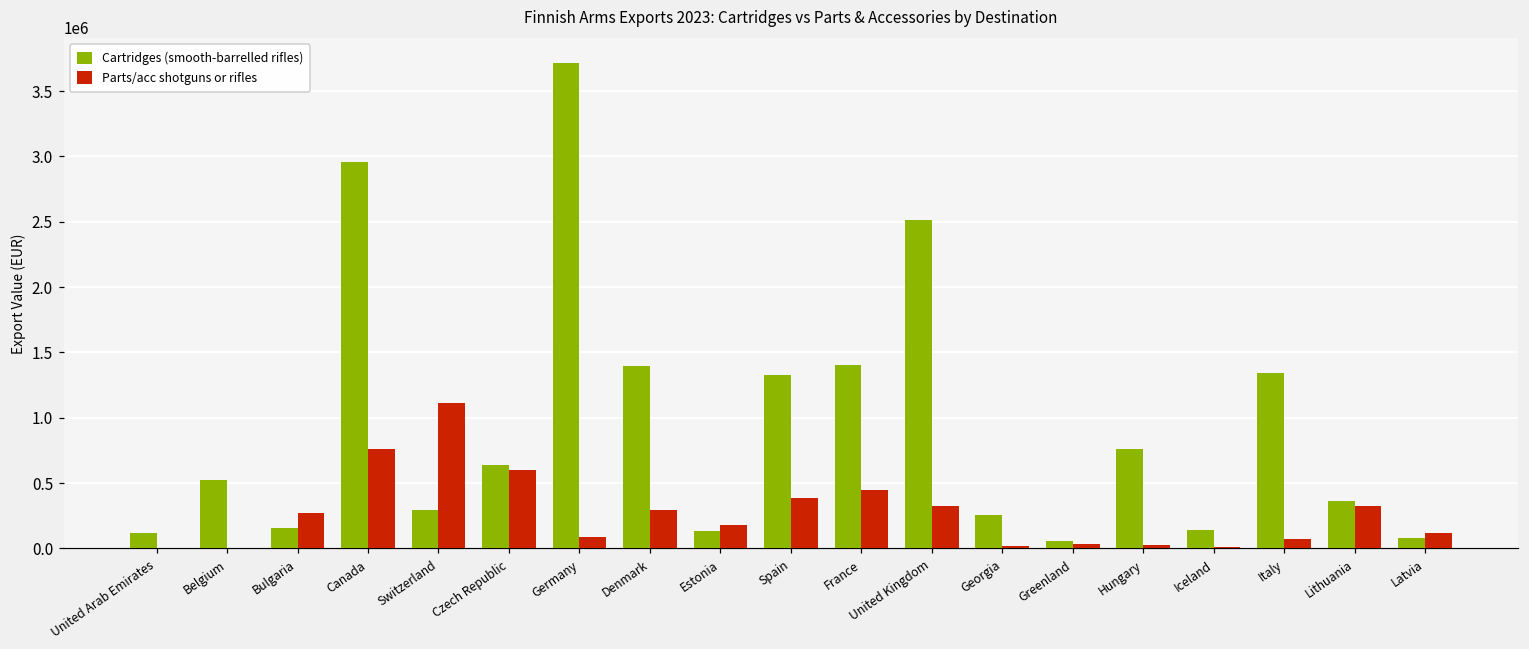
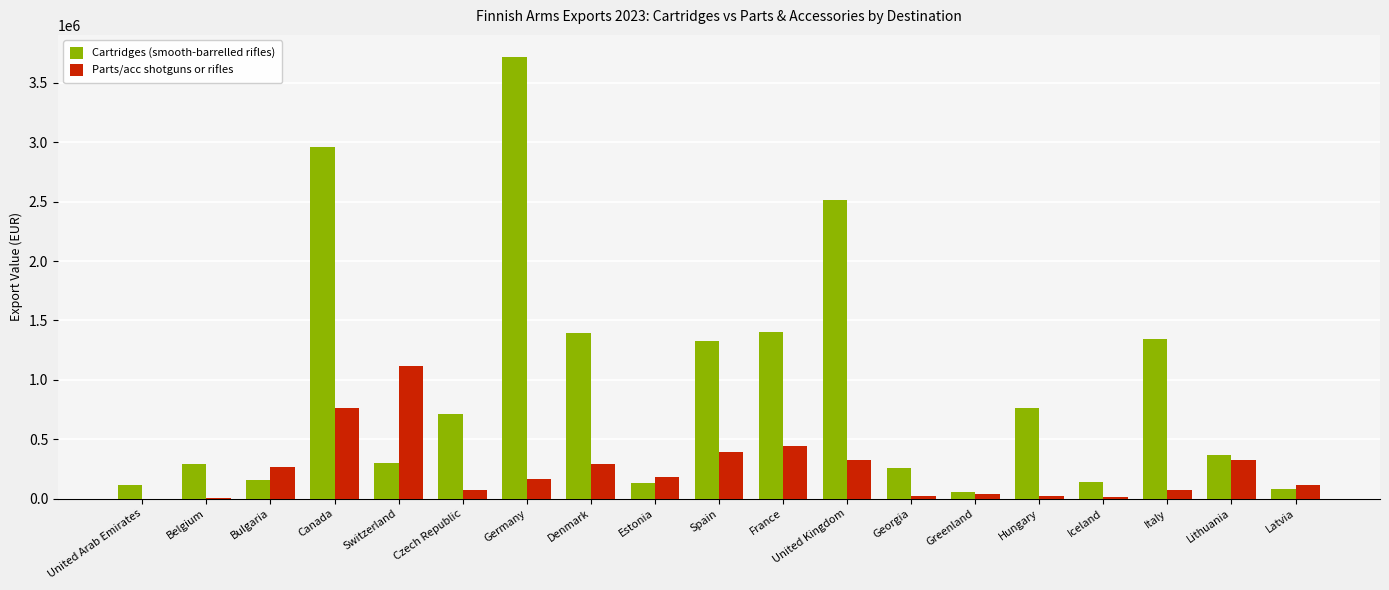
  {
    "Cartridges (smooth-barrelled rifles)": {
      "United Arab Emirates": 120000,
-     "Belgium": 520000,
+     "Belgium": 290000,
      "Bulgaria": 160000,
      "Canada": 2960000,
      "Switzerland": 300000,
-     "Czech Republic": 640000,
+     "Czech Republic": 710000,
      "Germany": 3720000,
      "Denmark": 1390000,
      "Estonia": 130000,
      "Spain": 1330000,
      "France": 1400000,
      "United Kingdom": 2510000,
      "Georgia": 250000,
      "Greenland": 50000,
      "Hungary": 760000,
      "Iceland": 140000,
      "Italy": 1350000,
      "Lithuania": 370000,
      "Latvia": 80000
    },
    "Parts/acc shotguns or rifles": {
      "Bulgaria": 270000,
      "Canada": 760000,
      "Switzerland": 1120000,
-     "Czech Republic": 600000,
-     "Germany": 90000,
+     "Czech Republic": 70000,
+     "Germany": 170000,
      "Denmark": 290000,
      "Estonia": 180000,
      "Spain": 390000,
      "France": 450000,
      "United Kingdom": 330000,
      "Greenland": 40000,
      "Hungary": 20000,
      "Italy": 80000,
      "Lithuania": 320000,
      "Latvia": 120000
    }
  }
